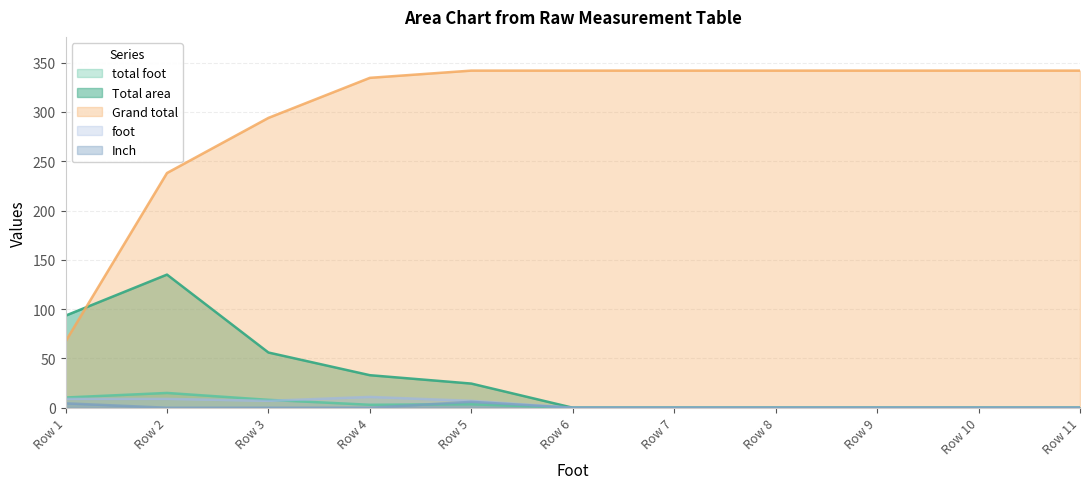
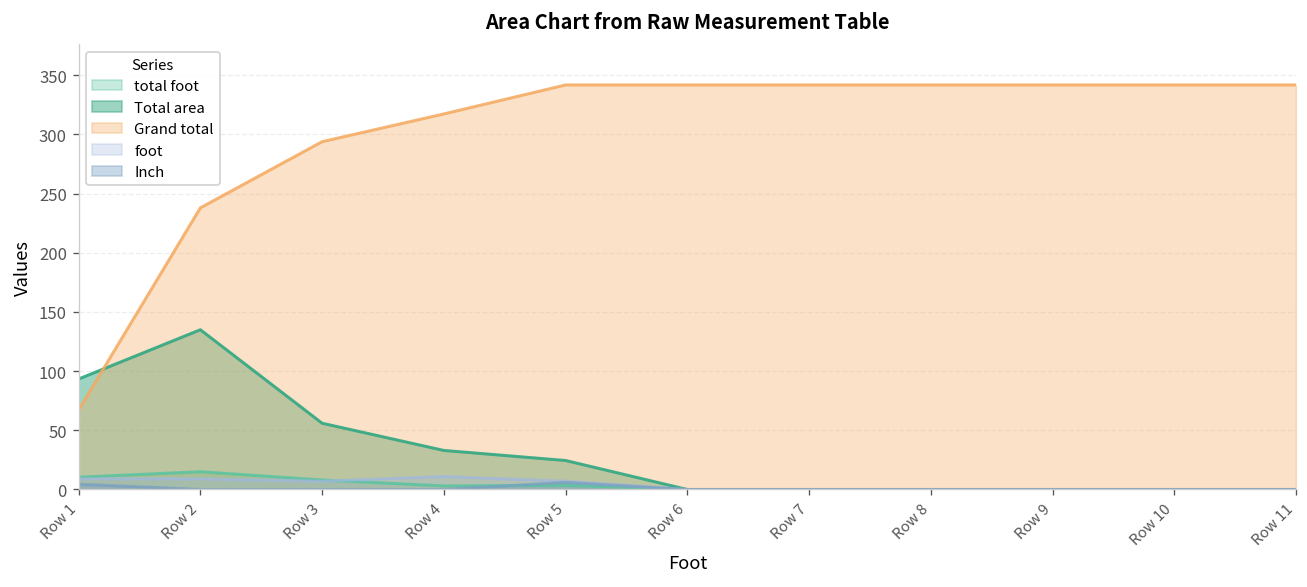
  {
    "Grand total": {
      "Row 1": 70,
      "Row 2": 240,
      "Row 3": 290,
-     "Row 4": 330,
+     "Row 4": 320,
      "Row 5": 340,
      "Row 6": 340,
      "Row 7": 340,
      "Row 8": 340,
      "Row 9": 340,
      "Row 10": 340,
      "Row 11": 340
    }
  }
